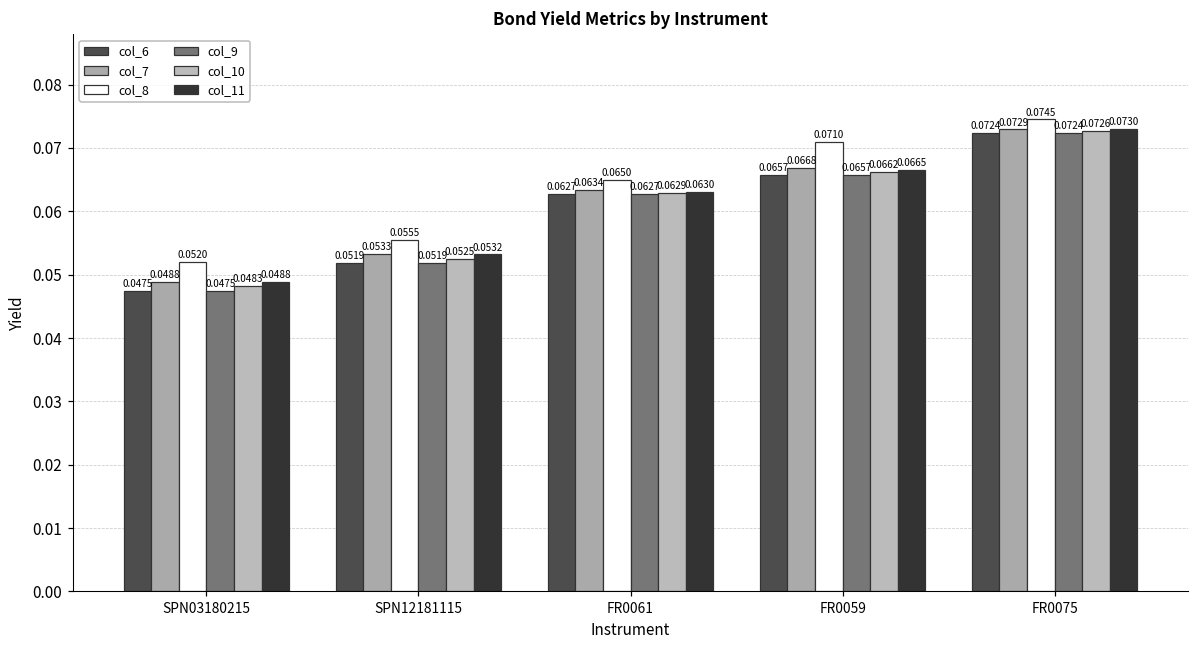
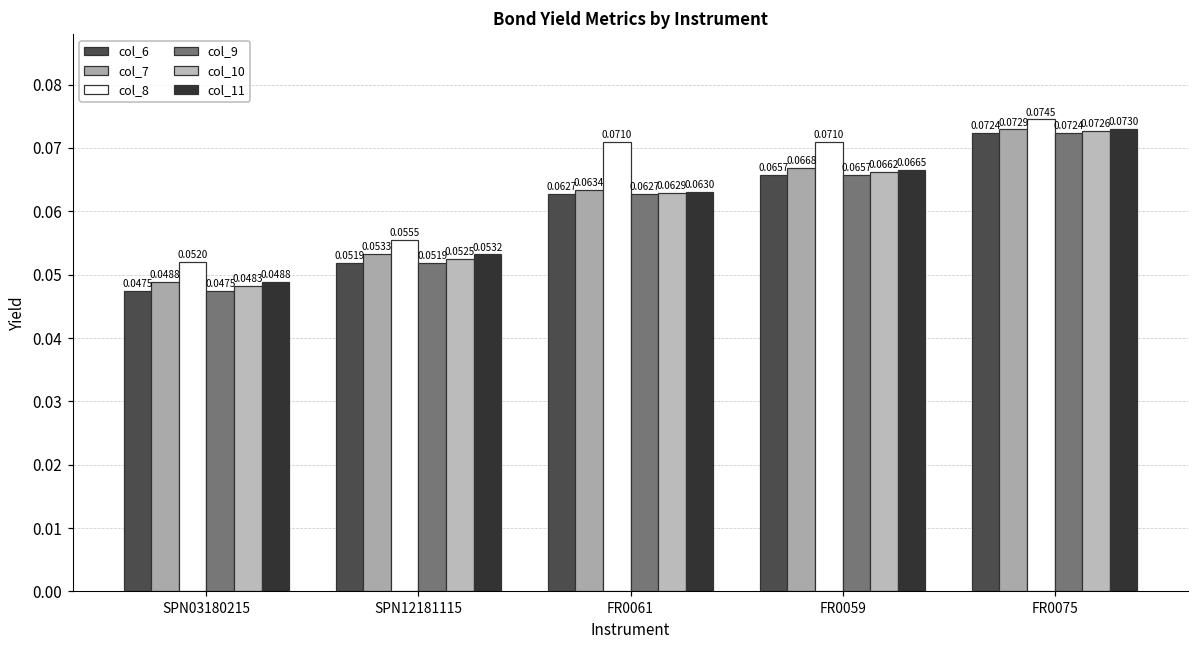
  {
    "col_8": {
      "SPN03180215": 0.0520,
      "SPN12181115": 0.0555,
-     "FR0061": 0.0650,
+     "FR0061": 0.0710,
      "FR0059": 0.0710,
      "FR0075": 0.0745
    },
    "col_9": {
      "SPN03180215": 0.0475,
      "SPN12181115": 0.0519,
      "FR0061": 0.0627,
      "FR0059": 0.0657,
      "FR0075": 0.0724
    }
  }
